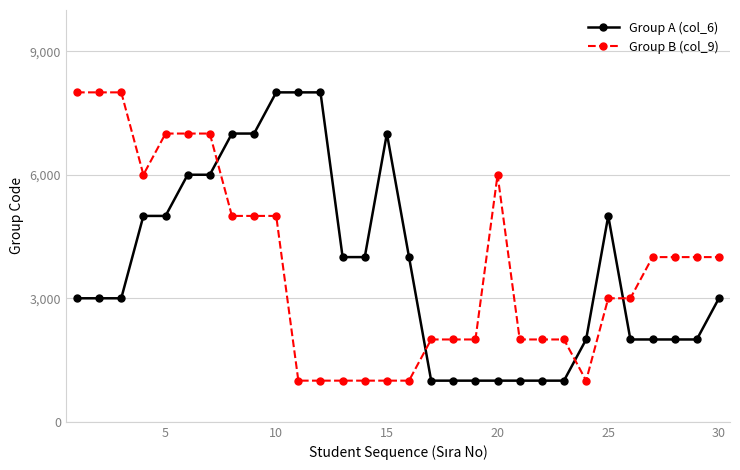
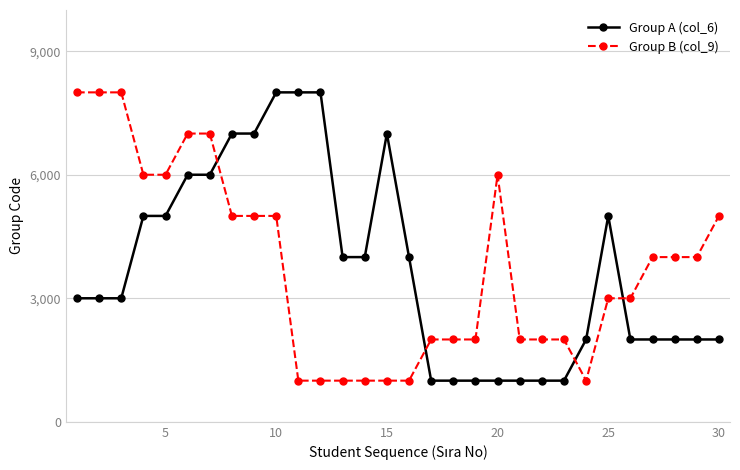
  {
    "Group A (col_6)": {
      "5": "5,000",
      "10": "8,000",
      "15": "7,000",
      "20": "1,000",
      "25": "5,000",
-     "30": "3,000"
+     "30": "2,000"
    },
    "Group B (col_9)": {
-     "5": "7,000",
+     "5": "6,000",
      "10": "5,000",
      "15": "1,000",
      "20": "6,000",
      "25": "3,000",
-     "30": "4,000"
+     "30": "5,000"
    }
  }
